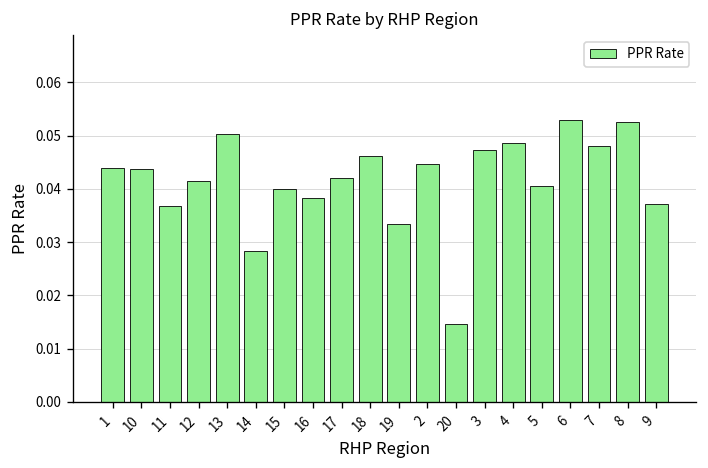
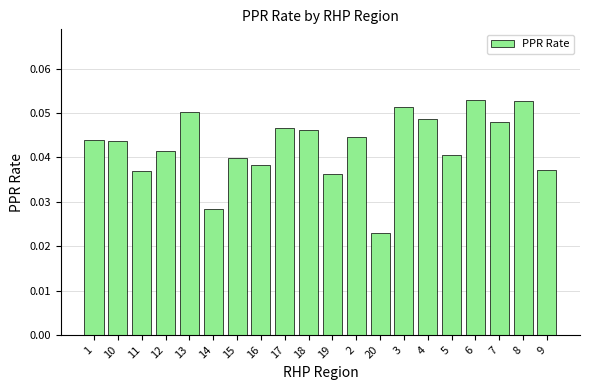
  {
    "1": 0.044,
    "10": 0.044,
    "11": 0.037,
    "12": 0.041,
    "13": 0.050,
    "14": 0.028,
    "15": 0.040,
    "16": 0.038,
-   "17": 0.042,
+   "17": 0.047,
    "18": 0.046,
-   "19": 0.033,
+   "19": 0.036,
    "2": 0.045,
-   "20": 0.015,
-   "3": 0.047,
+   "20": 0.023,
+   "3": 0.051,
    "4": 0.049,
    "5": 0.040,
    "6": 0.053,
    "7": 0.048,
    "8": 0.053,
    "9": 0.037
  }
